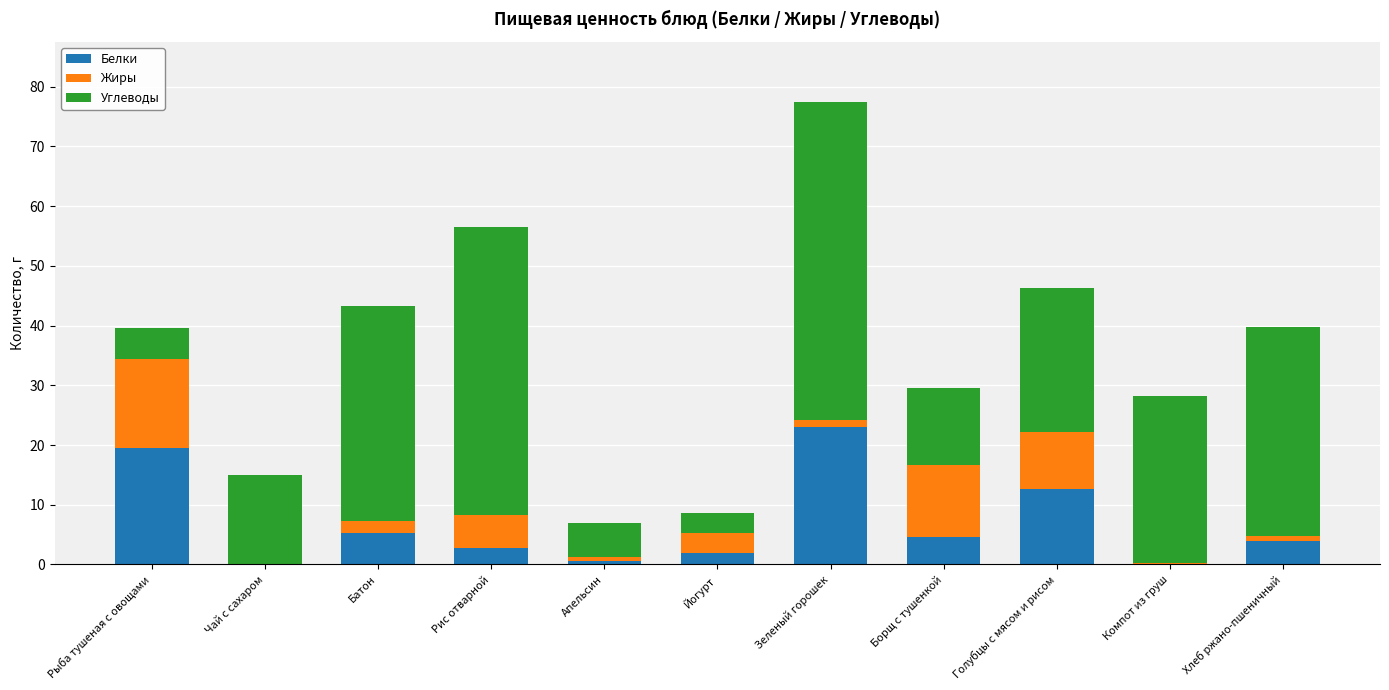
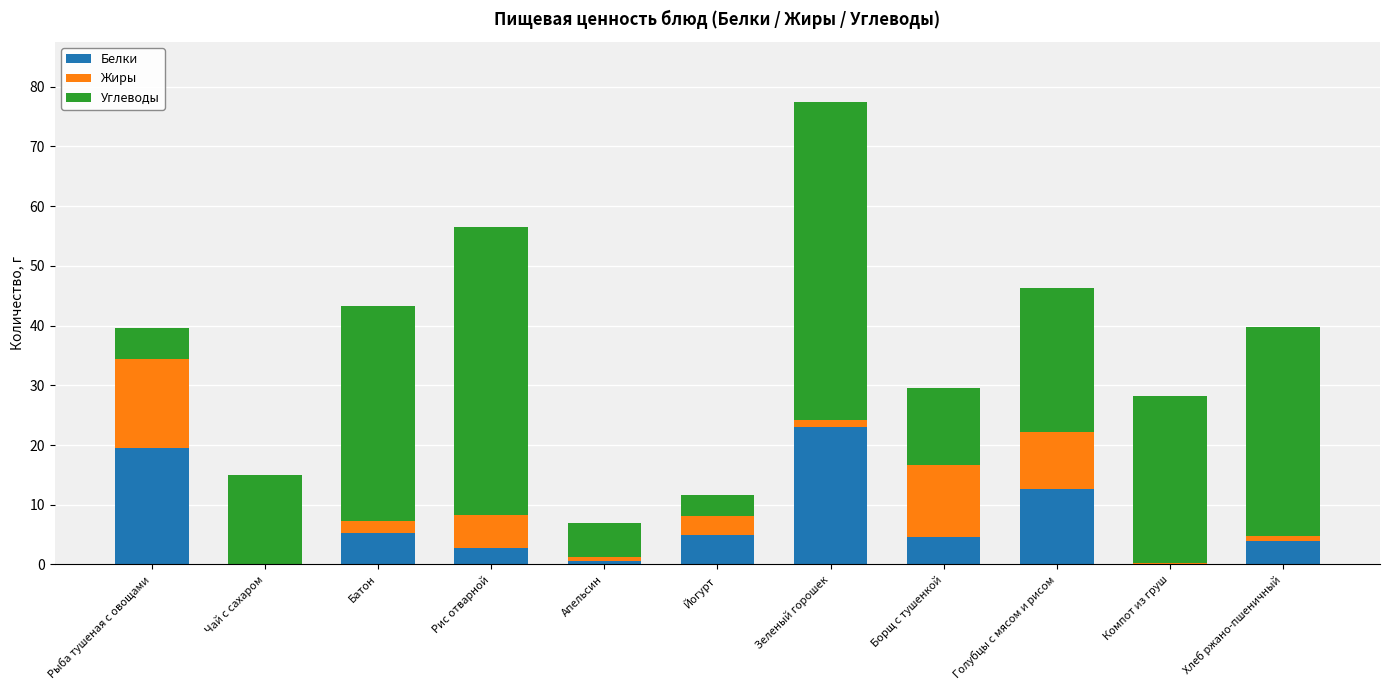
  {
    "Белки": {
      "Рыба тушеная с овощами": 20,
      "Чай с сахаром": 0,
      "Батон": 5,
      "Рис отварной": 3,
      "Апельсин": 1,
-     "Йогурт": 2,
+     "Йогурт": 5,
      "Зеленый горошек": 23,
      "Борщ с тушенкой": 5,
      "Голубцы с мясом и рисом": 13,
      "Хлеб ржано-пшеничный": 4
    },
    "Жиры": {
      "Рыба тушеная с овощами": 15,
      "Чай с сахаром": 0,
      "Батон": 2,
      "Рис отварной": 6,
      "Апельсин": 1,
      "Йогурт": 3,
      "Зеленый горошек": 1,
      "Борщ с тушенкой": 12,
      "Голубцы с мясом и рисом": 10,
      "Хлеб ржано-пшеничный": 1
    },
    "Углеводы": {
      "Рыба тушеная с овощами": 5,
      "Чай с сахаром": 15,
      "Батон": 36,
      "Рис отварной": 48,
      "Апельсин": 6,
      "Йогурт": 4,
      "Зеленый горошек": 53,
      "Борщ с тушенкой": 13,
      "Голубцы с мясом и рисом": 24,
      "Компот из груш": 28,
      "Хлеб ржано-пшеничный": 35
    }
  }
